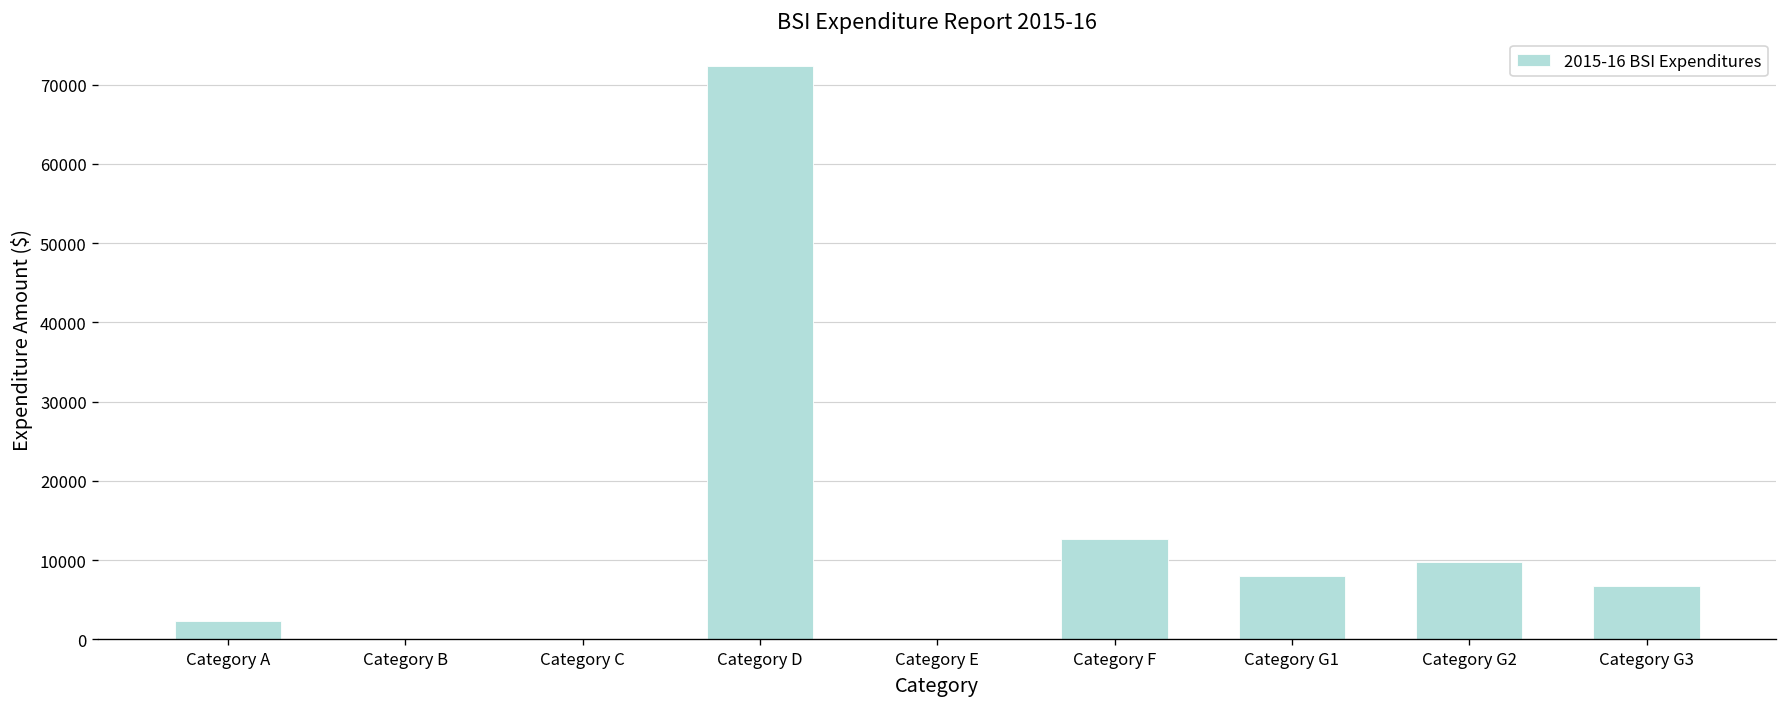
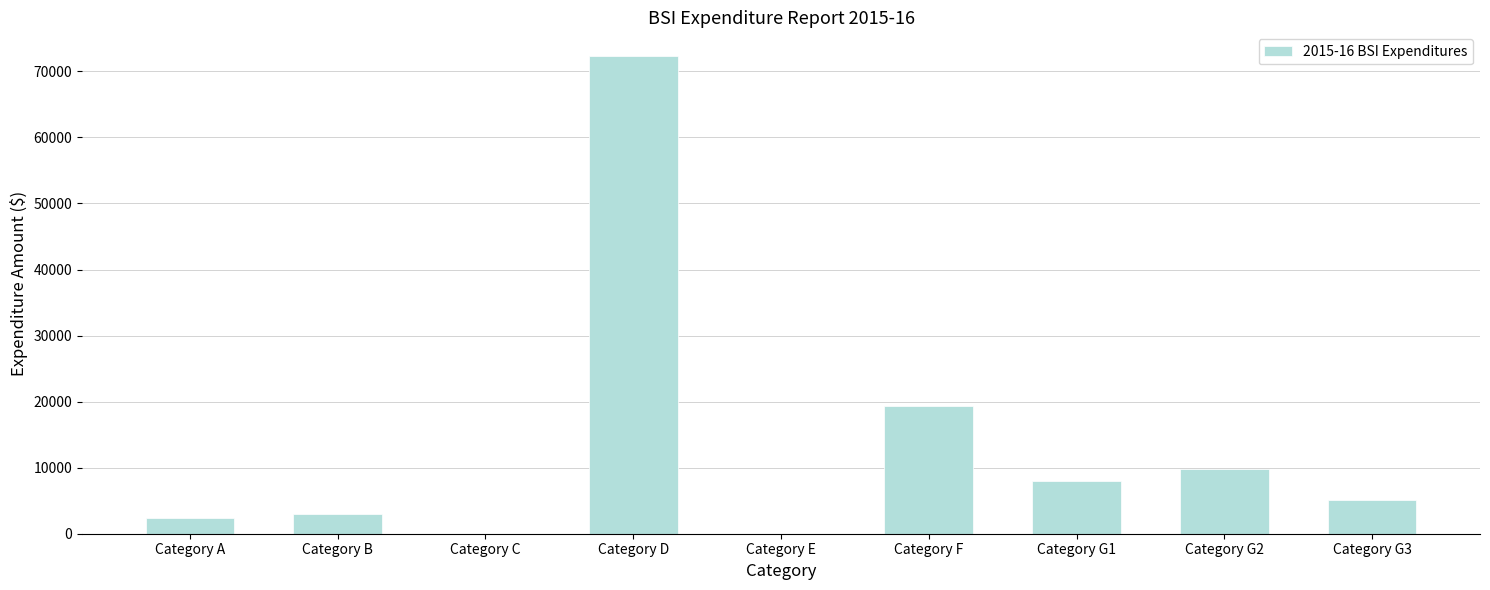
  {
    "Category A": 2000,
-   "Category B": 0,
+   "Category B": 3000,
    "Category C": 0,
    "Category D": 72000,
    "Category E": 0,
-   "Category F": 13000,
+   "Category F": 19000,
    "Category G1": 8000,
    "Category G2": 10000,
-   "Category G3": 7000
+   "Category G3": 5000
  }
